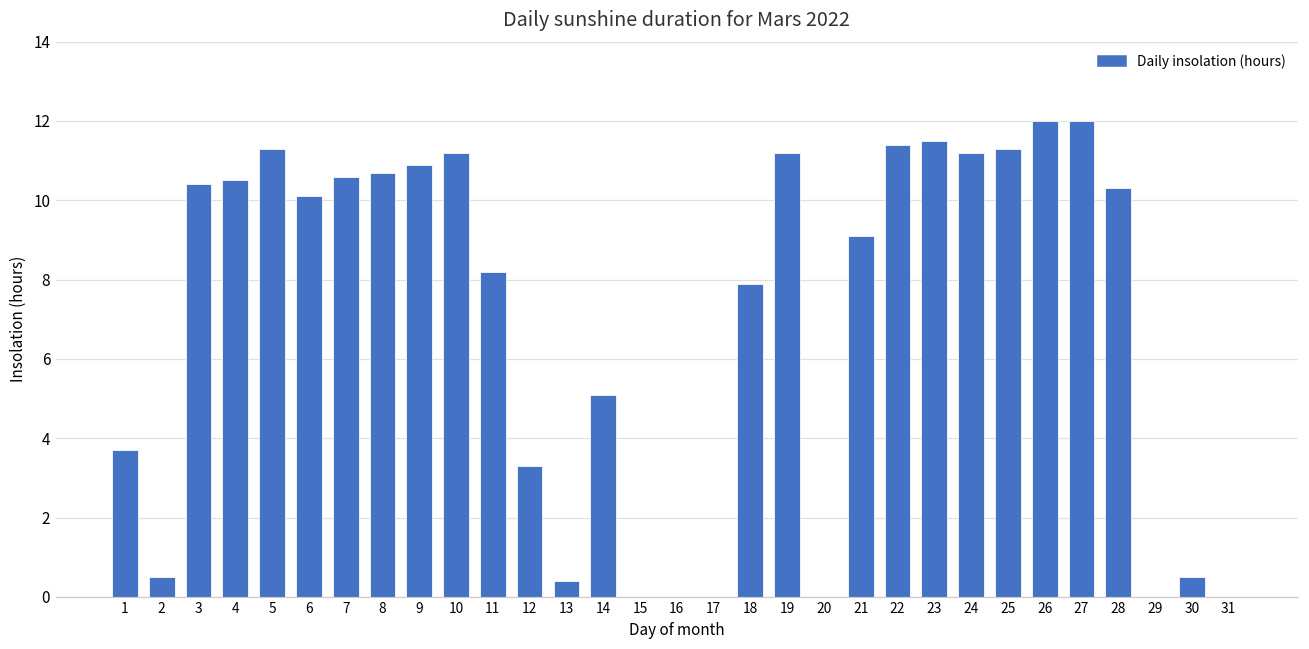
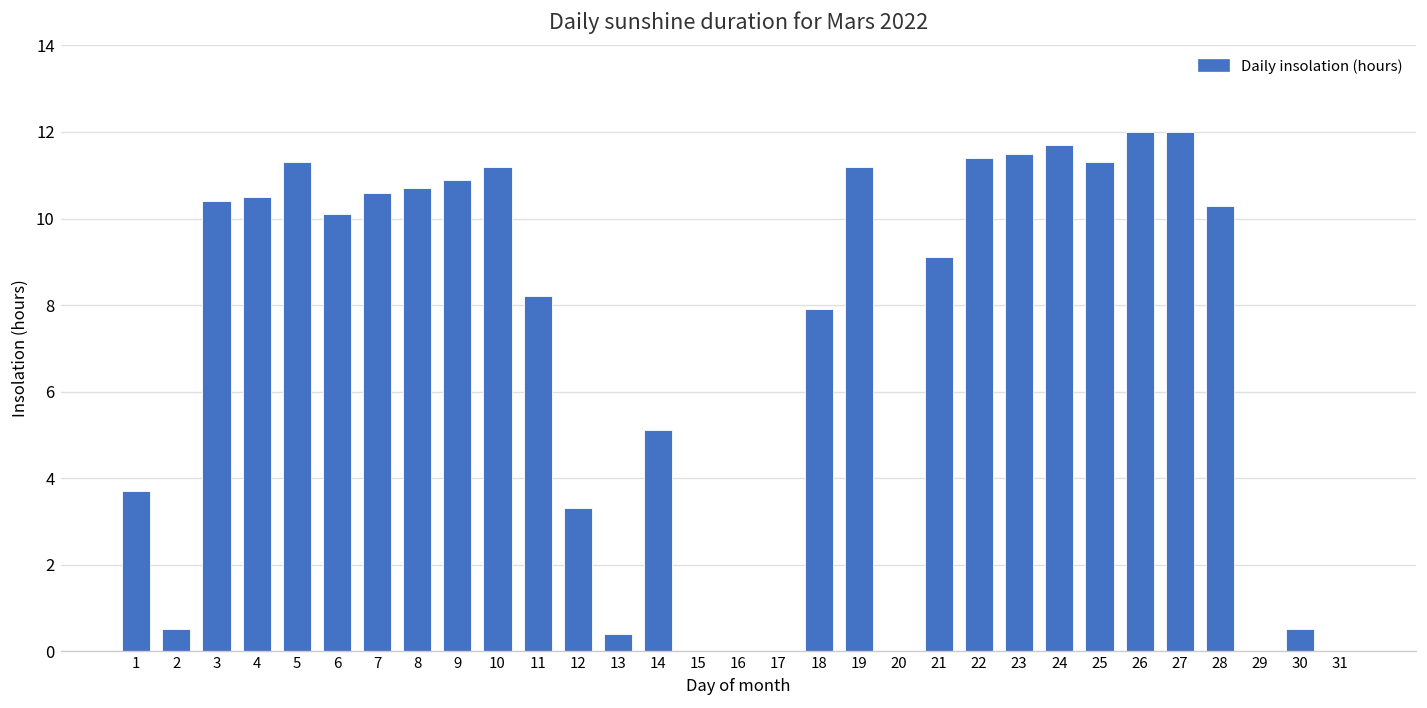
  {
    "1": 3.7,
    "2": 0.5,
    "3": 10.4,
    "4": 10.5,
    "5": 11.3,
    "6": 10.1,
    "7": 10.6,
    "8": 10.7,
    "9": 10.9,
    "10": 11.2,
    "11": 8.2,
    "12": 3.3,
    "13": 0.4,
    "14": 5.1,
    "15": 0.0,
    "16": 0.0,
    "17": 0.0,
    "18": 7.9,
    "19": 11.2,
    "20": 0.0,
    "21": 9.1,
    "22": 11.4,
    "23": 11.5,
-   "24": 11.2,
+   "24": 11.7,
    "25": 11.3,
    "26": 12.0,
    "27": 12.0,
    "28": 10.3,
    "29": 0.0,
    "30": 0.5,
    "31": 0.0
  }
